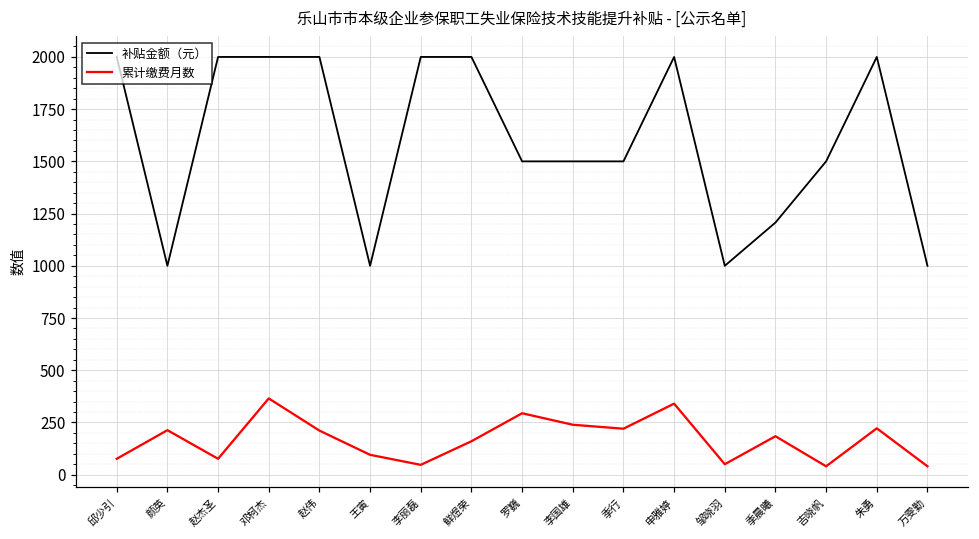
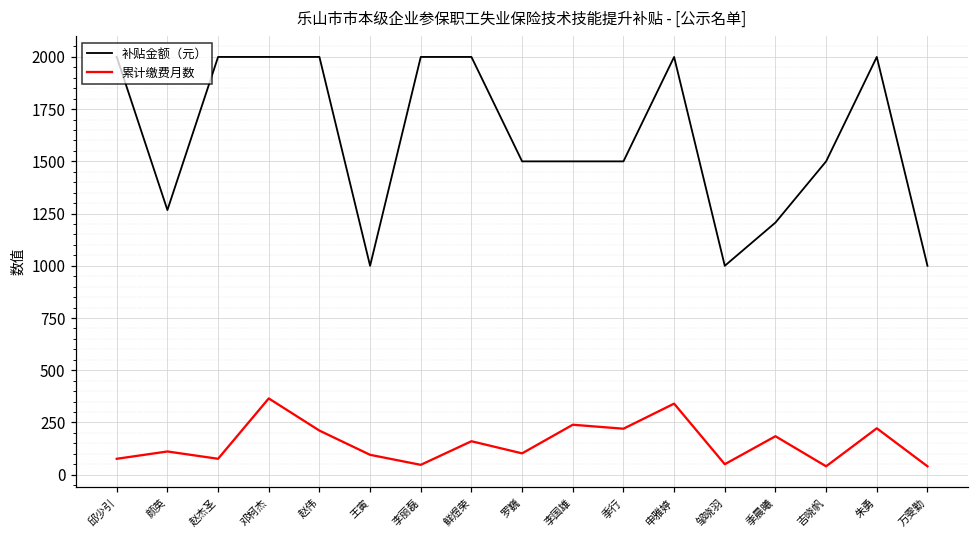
  {
    "补贴金额（元）": {
-     "颜英": 1000,
+     "颜英": 1270,
      "赵杰圣": 2000,
      "邓柯杰": 2000,
      "赵伟": 2000,
      "王寅": 1000,
      "李丽磊": 2000,
      "鲜煜荣": 2000,
      "罗巍": 1500,
      "李国雄": 1500,
      "季行": 1500,
      "申雅婷": 2000,
      "邹晓羽": 1000,
      "季晨曦": 1210,
      "吉晓帆": 1500,
      "朱勇": 2000,
      "万雯勤": 1000
    },
    "累计缴费月数": {
      "邱少引": 80,
-     "颜英": 210,
+     "颜英": 110,
      "赵杰圣": 80,
      "邓柯杰": 370,
      "赵伟": 210,
      "王寅": 100,
      "李丽磊": 50,
      "鲜煜荣": 160,
-     "罗巍": 290,
+     "罗巍": 100,
      "李国雄": 240,
      "季行": 220,
      "申雅婷": 340,
      "邹晓羽": 50,
      "季晨曦": 180,
      "吉晓帆": 40,
      "朱勇": 220,
      "万雯勤": 40
    }
  }
